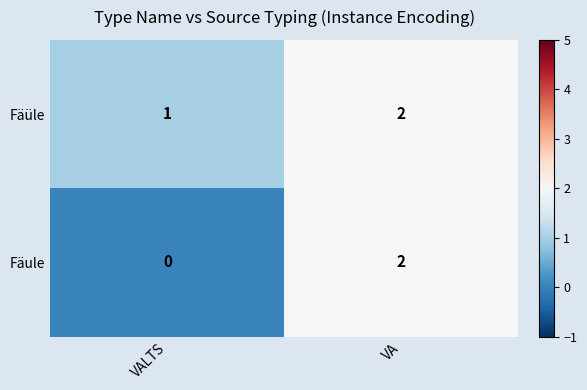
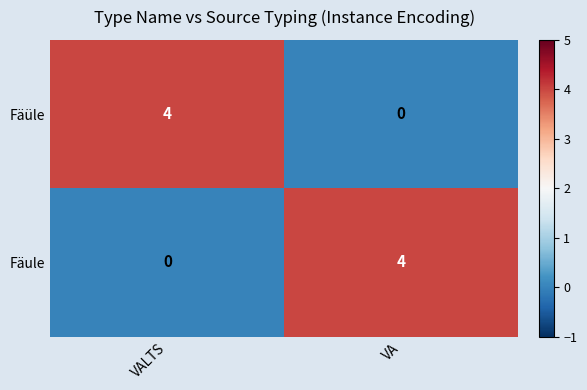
  {
    "Fäüle": {
-     "VALTS": 1,
-     "VA": 2
+     "VALTS": 4,
+     "VA": 0
    },
    "Fäule": {
      "VALTS": 0,
-     "VA": 2
+     "VA": 4
    }
  }
